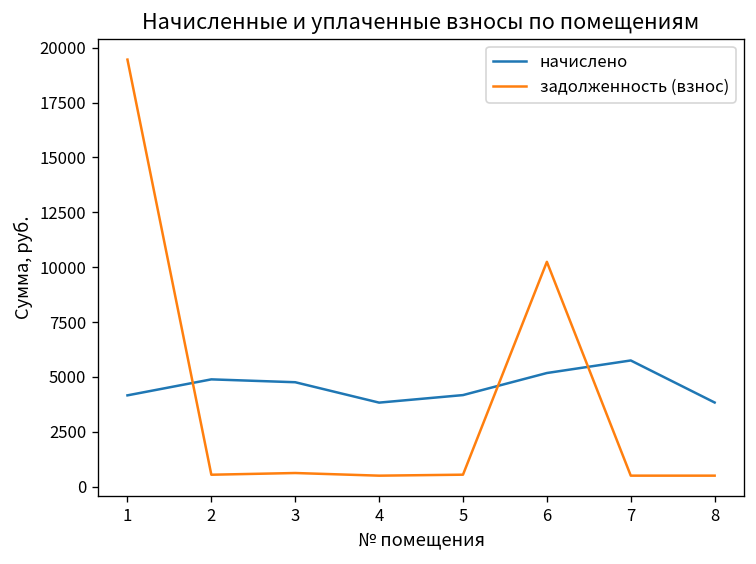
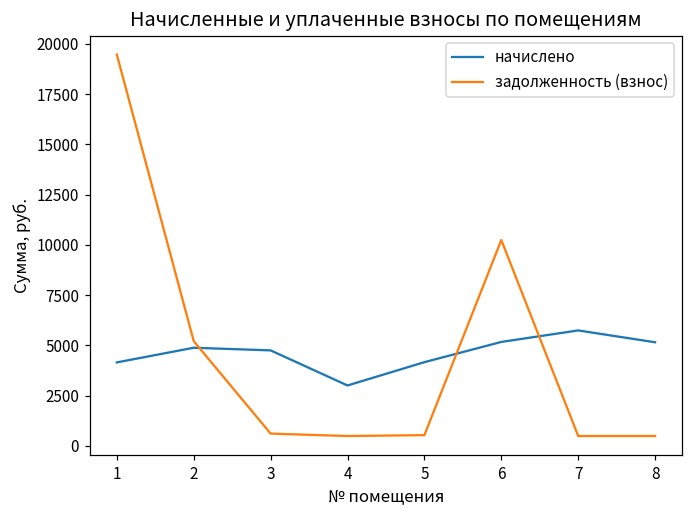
  {
    "начислено": {
      "1": 4200,
      "2": 4900,
      "3": 4800,
-     "4": 3800,
+     "4": 3000,
      "5": 4200,
      "6": 5200,
      "7": 5700,
-     "8": 3800
+     "8": 5200
    },
    "задолженность (взнос)": {
      "1": 19500,
-     "2": 500,
+     "2": 5200,
      "3": 600,
      "4": 500,
      "5": 500,
      "6": 10200,
      "7": 500,
      "8": 500
    }
  }
